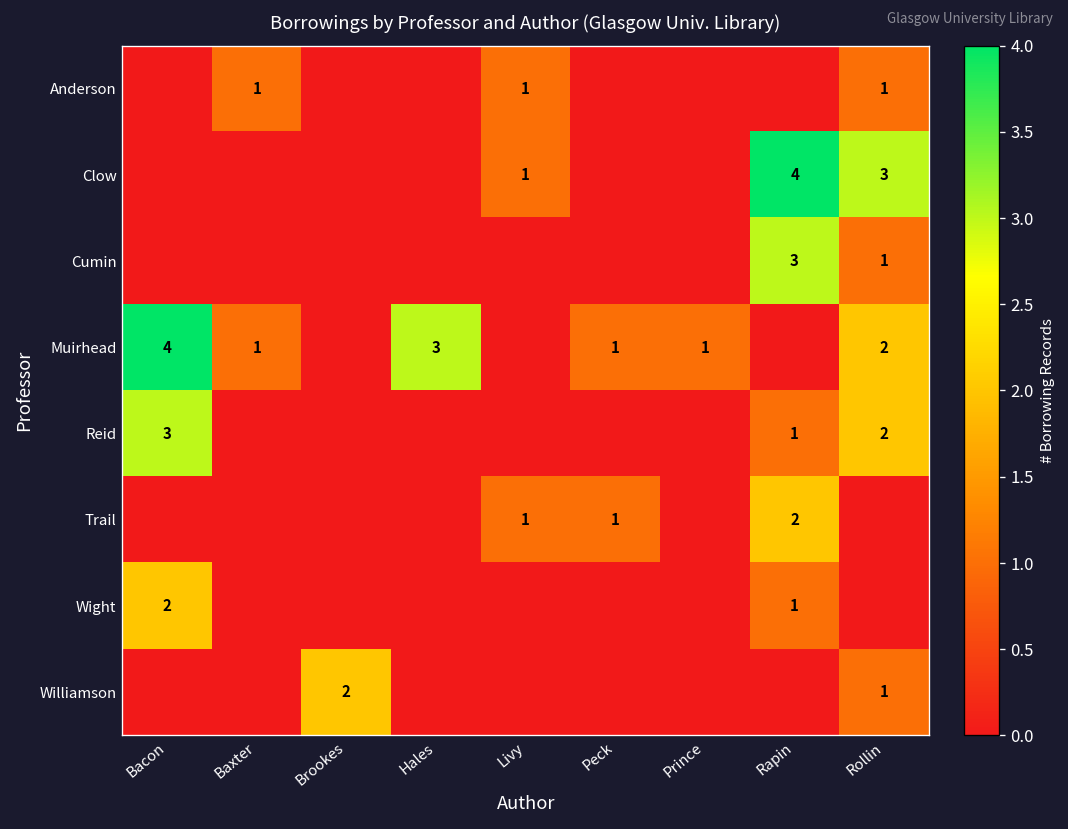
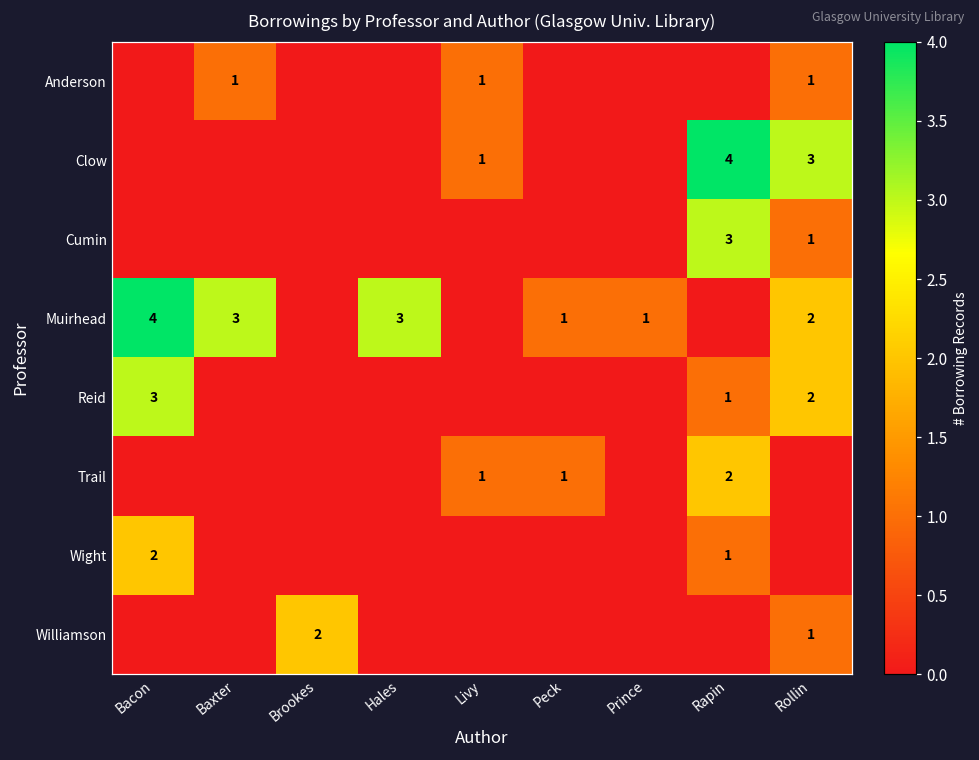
  {
    "Anderson": {
      "Baxter": 1,
      "Livy": 1,
      "Rollin": 1
    },
    "Clow": {
      "Livy": 1,
      "Rapin": 4,
      "Rollin": 3
    },
    "Cumin": {
      "Rapin": 3,
      "Rollin": 1
    },
    "Muirhead": {
      "Bacon": 4,
-     "Baxter": 1,
+     "Baxter": 3,
      "Hales": 3,
      "Peck": 1,
      "Prince": 1,
      "Rollin": 2
    },
    "Reid": {
      "Bacon": 3,
      "Rapin": 1,
      "Rollin": 2
    },
    "Trail": {
      "Livy": 1,
      "Peck": 1,
      "Rapin": 2
    },
    "Wight": {
      "Bacon": 2,
      "Rapin": 1
    },
    "Williamson": {
      "Brookes": 2,
      "Rollin": 1
    }
  }
